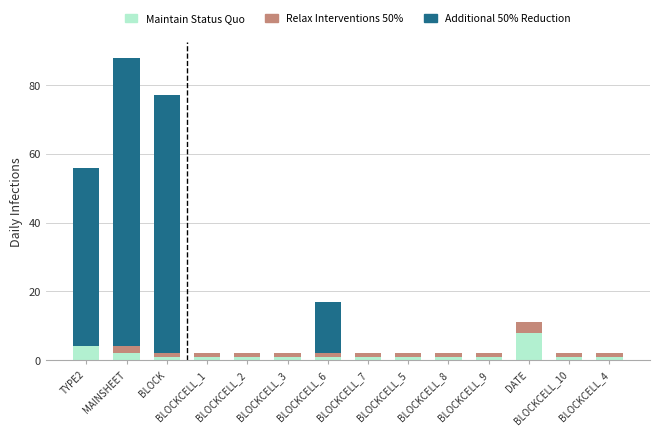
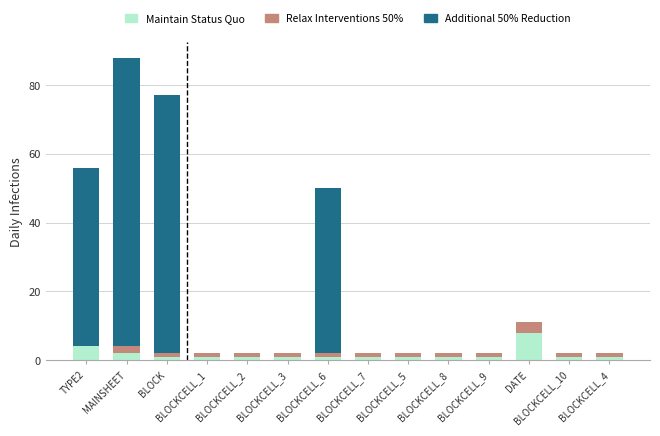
  {
    "Maintain Status Quo": {
      "TYPE2": 4,
      "MAINSHEET": 2,
      "BLOCK": 1,
      "BLOCKCELL_1": 1,
      "BLOCKCELL_2": 1,
      "BLOCKCELL_3": 1,
      "BLOCKCELL_6": 1,
      "BLOCKCELL_7": 1,
      "BLOCKCELL_5": 1,
      "BLOCKCELL_8": 1,
      "BLOCKCELL_9": 1,
      "DATE": 8,
      "BLOCKCELL_10": 1,
      "BLOCKCELL_4": 1
    },
    "Relax Interventions 50%": {
      "TYPE2": 0,
      "MAINSHEET": 2,
      "BLOCK": 1,
      "BLOCKCELL_1": 1,
      "BLOCKCELL_2": 1,
      "BLOCKCELL_3": 1,
      "BLOCKCELL_6": 1,
      "BLOCKCELL_7": 1,
      "BLOCKCELL_5": 1,
      "BLOCKCELL_8": 1,
      "BLOCKCELL_9": 1,
      "DATE": 3,
      "BLOCKCELL_10": 1,
      "BLOCKCELL_4": 1
    },
    "Additional 50% Reduction": {
      "TYPE2": 52,
      "MAINSHEET": 84,
      "BLOCK": 75,
      "BLOCKCELL_1": 0,
      "BLOCKCELL_2": 0,
      "BLOCKCELL_3": 0,
-     "BLOCKCELL_6": 15,
+     "BLOCKCELL_6": 48,
      "BLOCKCELL_7": 0,
      "BLOCKCELL_5": 0,
      "BLOCKCELL_8": 0,
      "BLOCKCELL_9": 0,
      "DATE": 0,
      "BLOCKCELL_10": 0,
      "BLOCKCELL_4": 0
    }
  }
